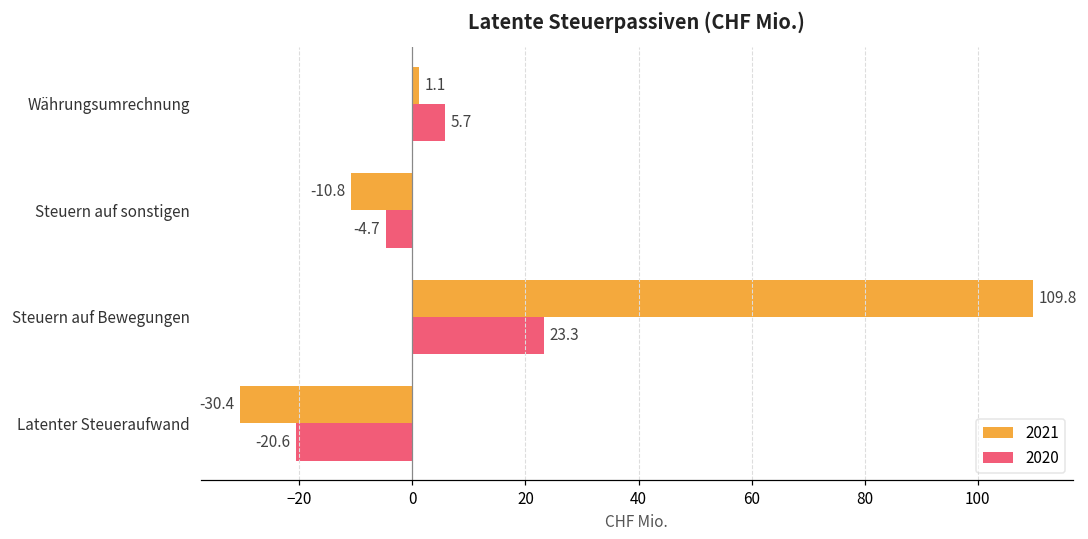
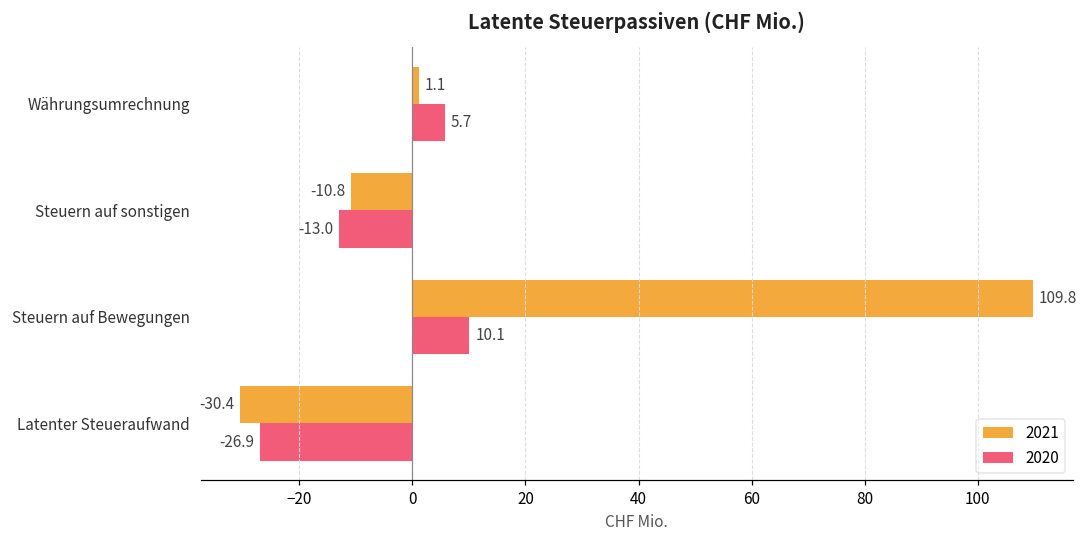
  {
    "2021": {
      "Währungsumrechnung": 1.1,
      "Steuern auf sonstigen": -10.8,
      "Steuern auf Bewegungen": 109.8,
      "Latenter Steueraufwand": -30.4
    },
    "2020": {
      "Währungsumrechnung": 5.7,
-     "Steuern auf sonstigen": -4.7,
-     "Steuern auf Bewegungen": 23.3,
-     "Latenter Steueraufwand": -20.6
+     "Steuern auf sonstigen": -13.0,
+     "Steuern auf Bewegungen": 10.1,
+     "Latenter Steueraufwand": -26.9
    }
  }
